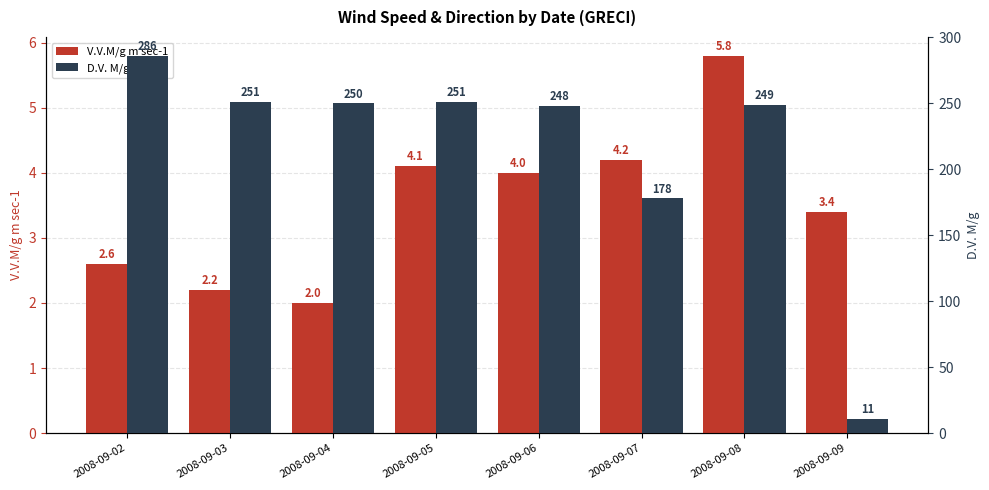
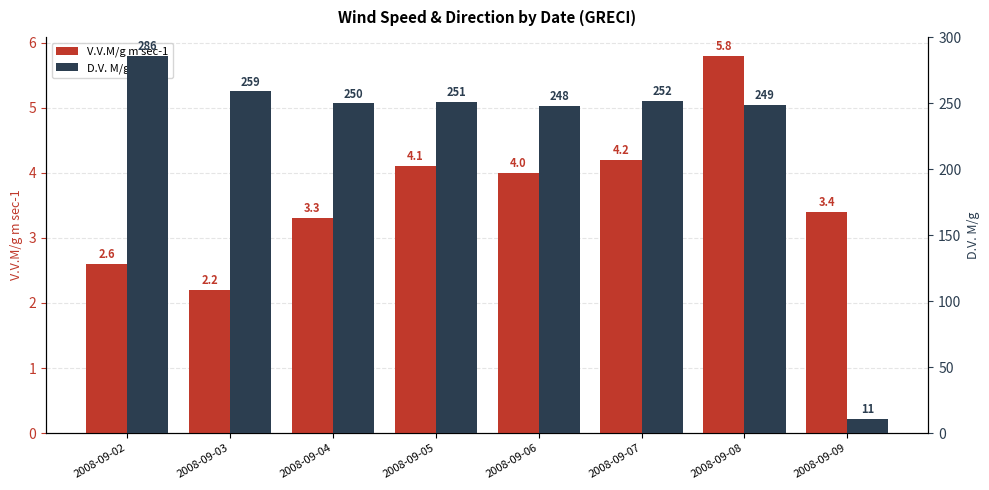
  {
    "V.V.M/g m sec-1": {
      "2008-09-02": 2.6,
      "2008-09-03": 2.2,
-     "2008-09-04": 2.0,
+     "2008-09-04": 3.3,
      "2008-09-05": 4.1,
      "2008-09-06": 4.0,
      "2008-09-07": 4.2,
      "2008-09-08": 5.8,
      "2008-09-09": 3.4
    },
    "D.V. M/g": {
-     "2008-09-03": 251,
+     "2008-09-03": 259,
      "2008-09-04": 250,
      "2008-09-05": 251,
      "2008-09-06": 248,
-     "2008-09-07": 178,
+     "2008-09-07": 252,
      "2008-09-08": 249,
      "2008-09-09": 11
    }
  }
